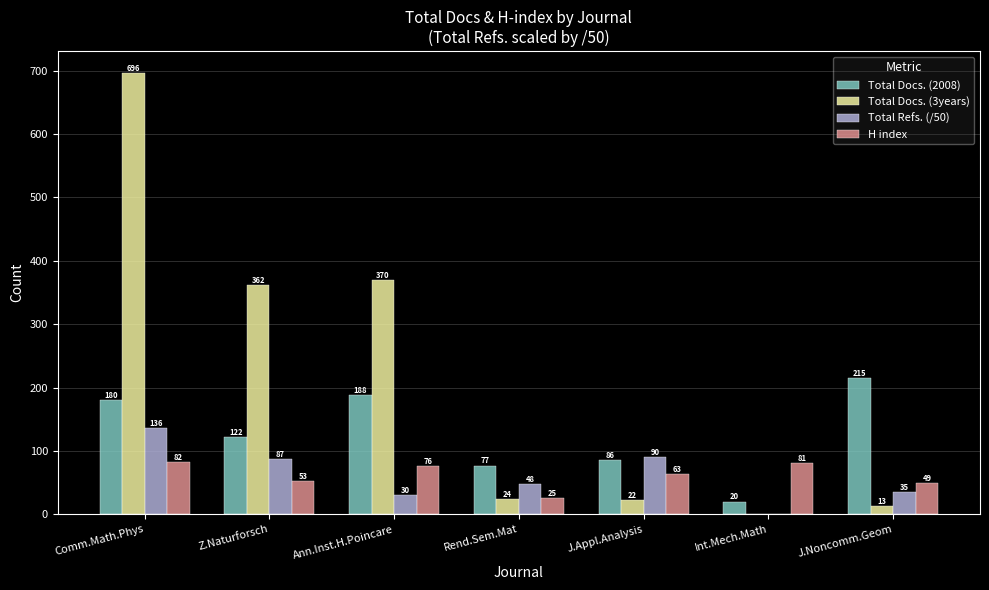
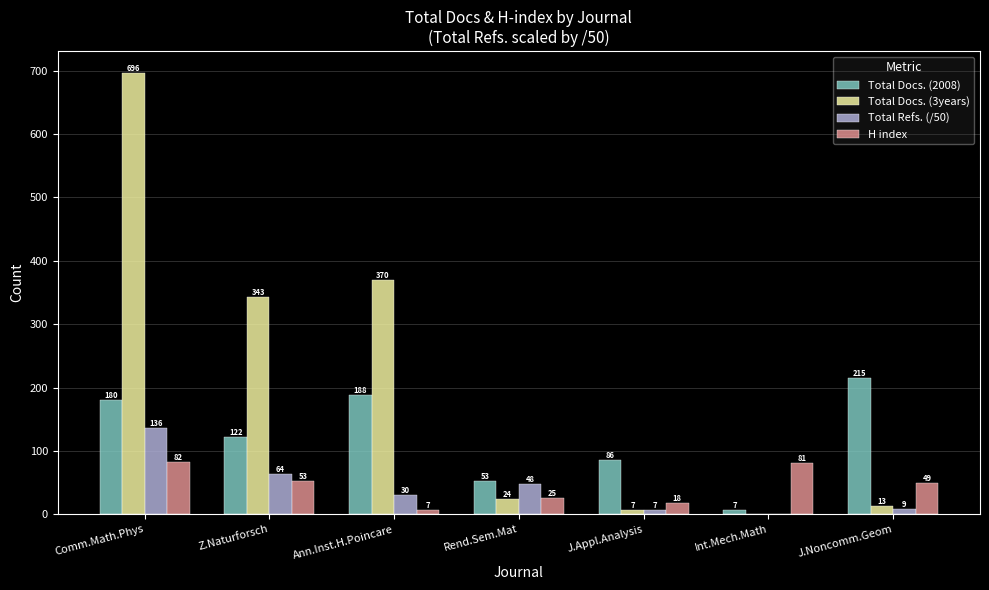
  {
    "Total Docs. (2008)": {
      "Comm.Math.Phys": 180,
      "Z.Naturforsch": 122,
      "Ann.Inst.H.Poincare": 188,
-     "Rend.Sem.Mat": 77,
+     "Rend.Sem.Mat": 53,
      "J.Appl.Analysis": 86,
-     "Int.Mech.Math": 20,
+     "Int.Mech.Math": 7,
      "J.Noncomm.Geom": 215
    },
    "Total Docs. (3years)": {
      "Comm.Math.Phys": 696,
-     "Z.Naturforsch": 362,
+     "Z.Naturforsch": 343,
      "Ann.Inst.H.Poincare": 370,
      "Rend.Sem.Mat": 24,
-     "J.Appl.Analysis": 22,
+     "J.Appl.Analysis": 7,
      "J.Noncomm.Geom": 13
    },
    "Total Refs. (/50)": {
      "Comm.Math.Phys": 136,
-     "Z.Naturforsch": 87,
+     "Z.Naturforsch": 64,
      "Ann.Inst.H.Poincare": 30,
      "Rend.Sem.Mat": 48,
-     "J.Appl.Analysis": 90,
-     "J.Noncomm.Geom": 35
+     "J.Appl.Analysis": 7,
+     "J.Noncomm.Geom": 9
    },
    "H index": {
      "Comm.Math.Phys": 82,
      "Z.Naturforsch": 53,
-     "Ann.Inst.H.Poincare": 76,
+     "Ann.Inst.H.Poincare": 7,
      "Rend.Sem.Mat": 25,
-     "J.Appl.Analysis": 63,
+     "J.Appl.Analysis": 18,
      "Int.Mech.Math": 81,
      "J.Noncomm.Geom": 49
    }
  }
